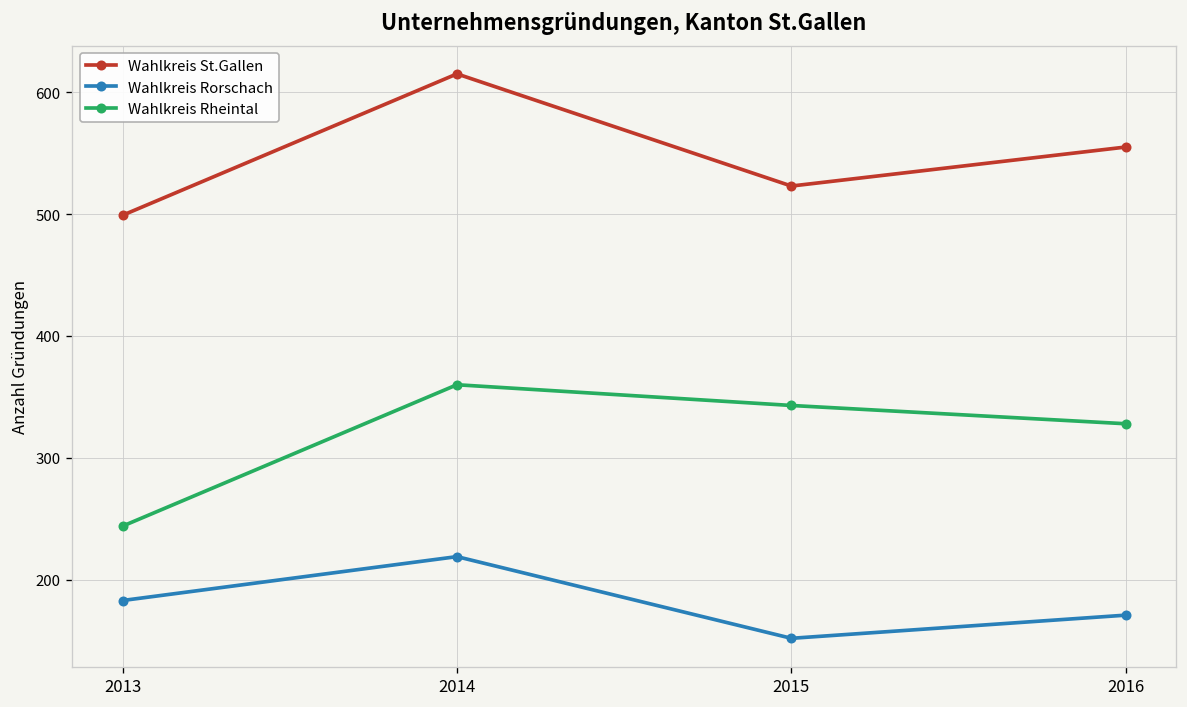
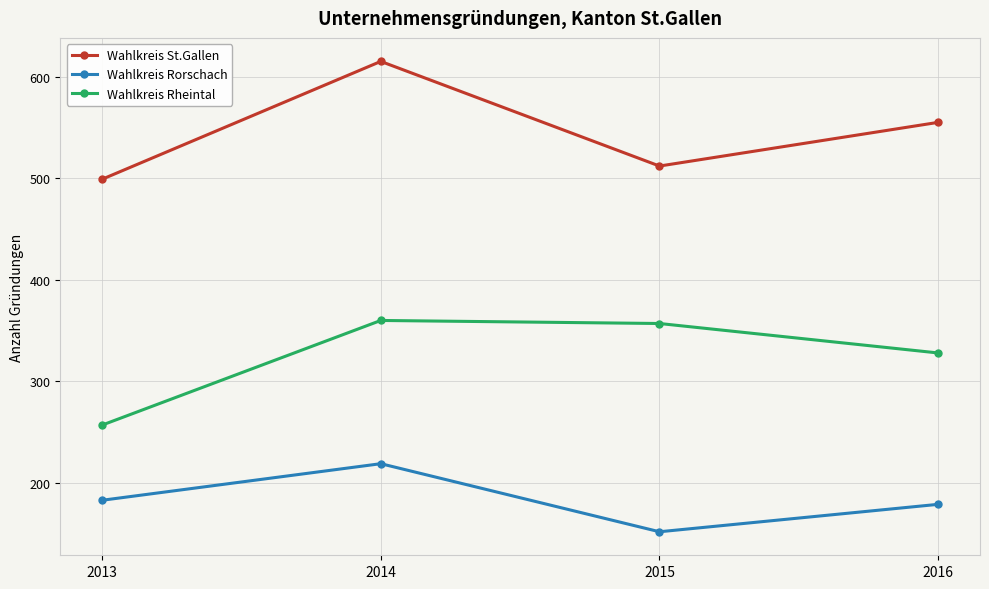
  {
    "Wahlkreis St.Gallen": {
      "2013": 499,
      "2014": 615,
-     "2015": 523,
+     "2015": 512,
      "2016": 555
    },
    "Wahlkreis Rorschach": {
      "2013": 183,
      "2014": 219,
      "2015": 152,
-     "2016": 171
+     "2016": 179
    },
    "Wahlkreis Rheintal": {
-     "2013": 244,
+     "2013": 257,
      "2014": 360,
-     "2015": 343,
+     "2015": 357,
      "2016": 328
    }
  }
